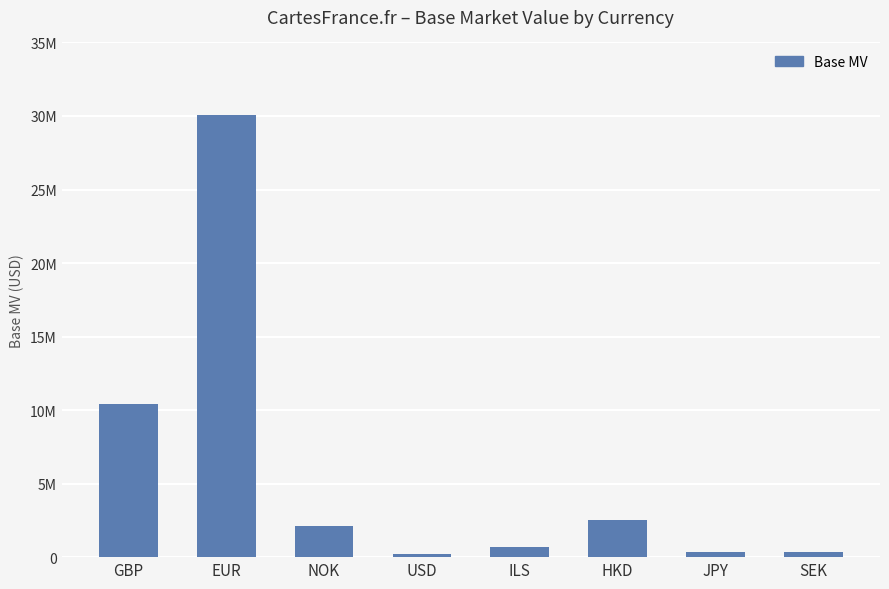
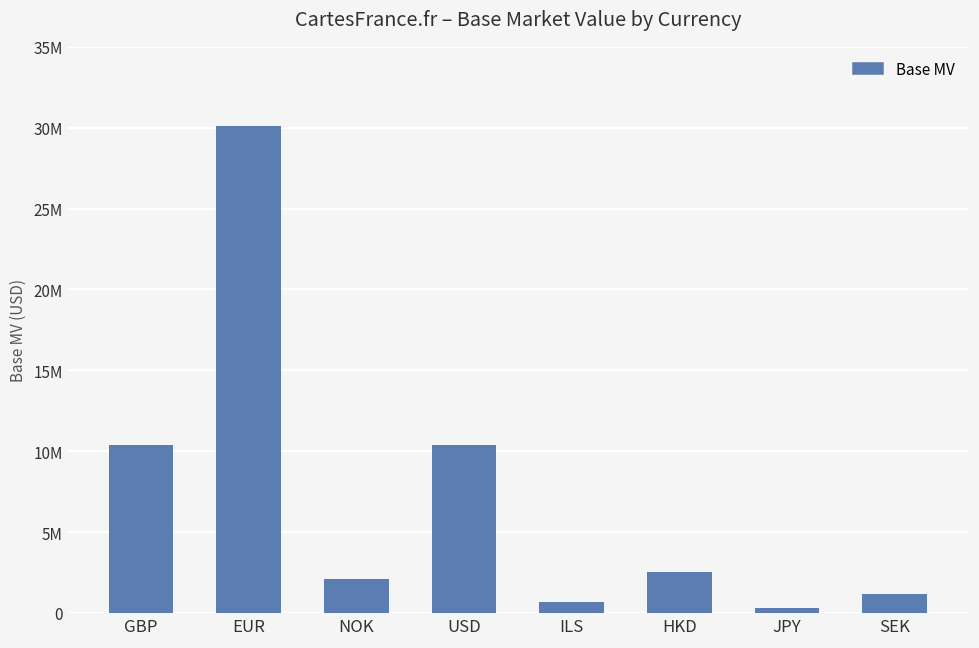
  {
    "GBP": 10400000,
    "EUR": 30100000,
    "NOK": 2100000,
-   "USD": 200000,
+   "USD": 10400000,
    "ILS": 700000,
    "HKD": 2500000,
    "JPY": 300000,
-   "SEK": 400000
+   "SEK": 1200000
  }
